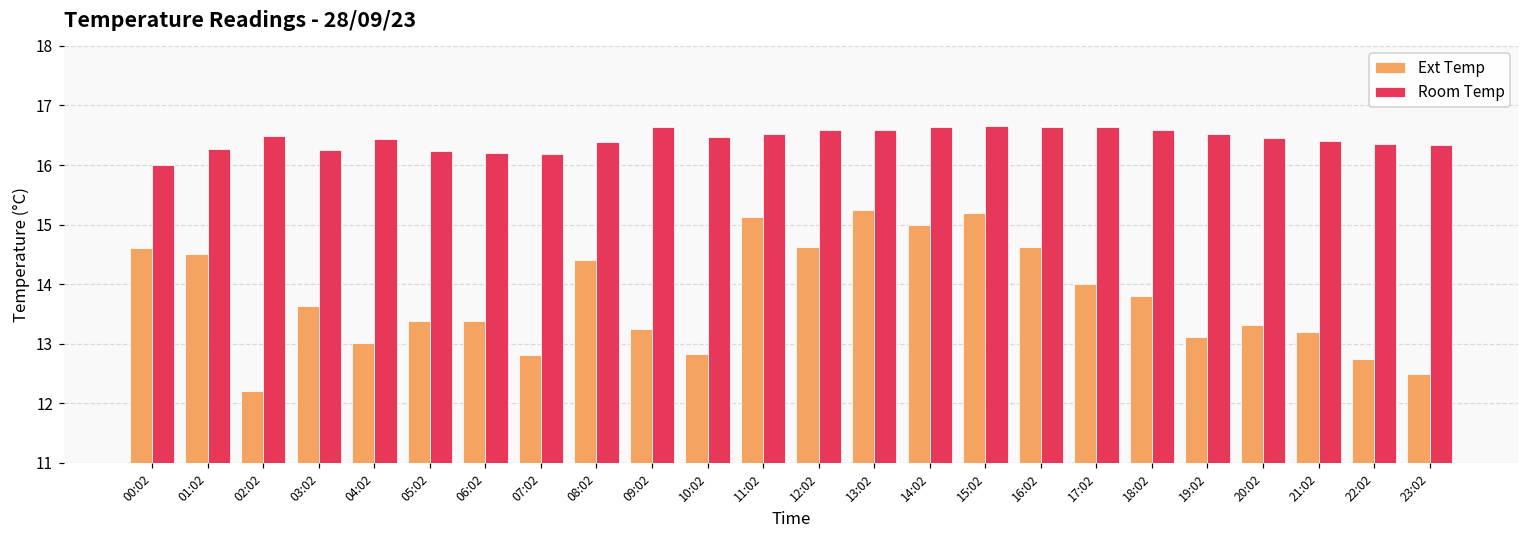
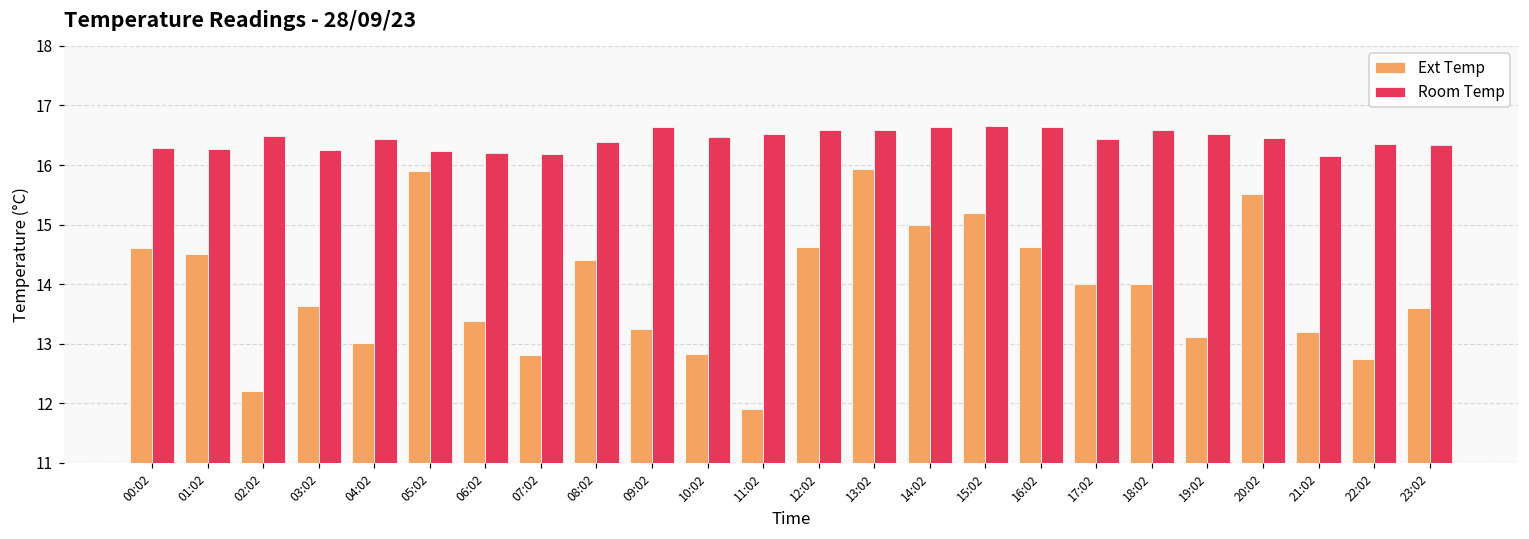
  {
    "Ext Temp": {
      "00:02": 14.6,
      "01:02": 14.5,
      "02:02": 12.2,
      "03:02": 13.6,
      "04:02": 13.0,
-     "05:02": 13.4,
+     "05:02": 15.9,
      "06:02": 13.4,
      "07:02": 12.8,
      "08:02": 14.4,
      "09:02": 13.3,
      "10:02": 12.8,
-     "11:02": 15.1,
+     "11:02": 11.9,
      "12:02": 14.6,
-     "13:02": 15.3,
+     "13:02": 15.9,
      "14:02": 15.0,
      "15:02": 15.2,
      "16:02": 14.6,
      "17:02": 14.0,
-     "18:02": 13.8,
+     "18:02": 14.0,
      "19:02": 13.1,
-     "20:02": 13.3,
+     "20:02": 15.5,
      "21:02": 13.2,
      "22:02": 12.8,
-     "23:02": 12.5
+     "23:02": 13.6
    },
    "Room Temp": {
-     "00:02": 16.0,
+     "00:02": 16.3,
      "01:02": 16.3,
      "02:02": 16.5,
      "03:02": 16.3,
      "04:02": 16.4,
      "05:02": 16.2,
      "06:02": 16.2,
      "07:02": 16.2,
      "08:02": 16.4,
      "09:02": 16.6,
      "10:02": 16.5,
      "11:02": 16.5,
      "12:02": 16.6,
      "13:02": 16.6,
      "14:02": 16.6,
      "15:02": 16.7,
      "16:02": 16.6,
-     "17:02": 16.6,
+     "17:02": 16.4,
      "18:02": 16.6,
      "19:02": 16.5,
      "20:02": 16.5,
-     "21:02": 16.4,
+     "21:02": 16.2,
      "22:02": 16.4,
      "23:02": 16.3
    }
  }
